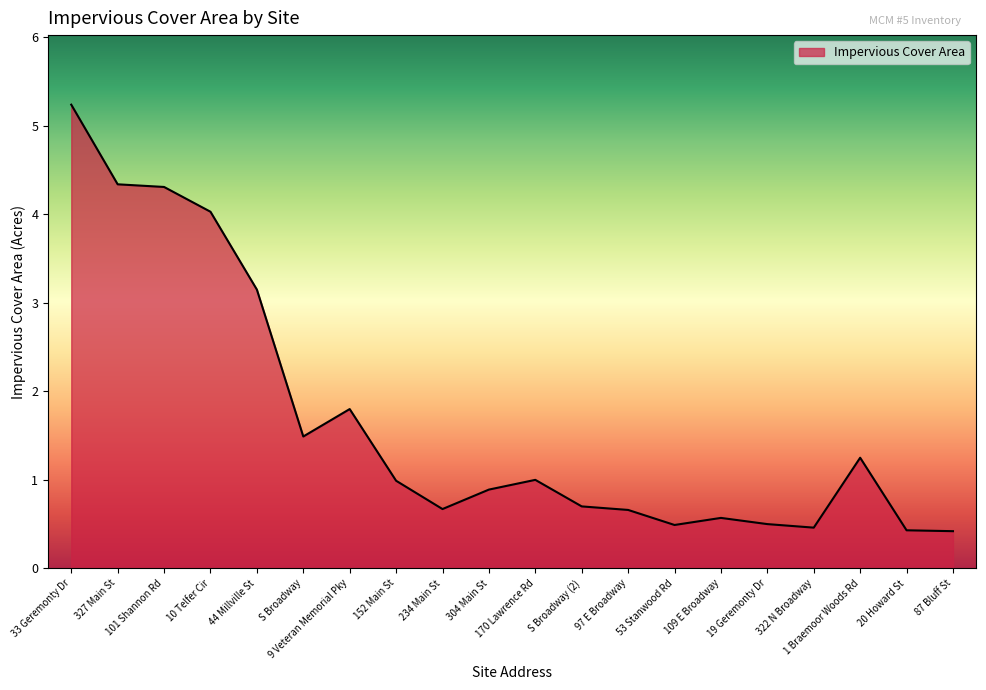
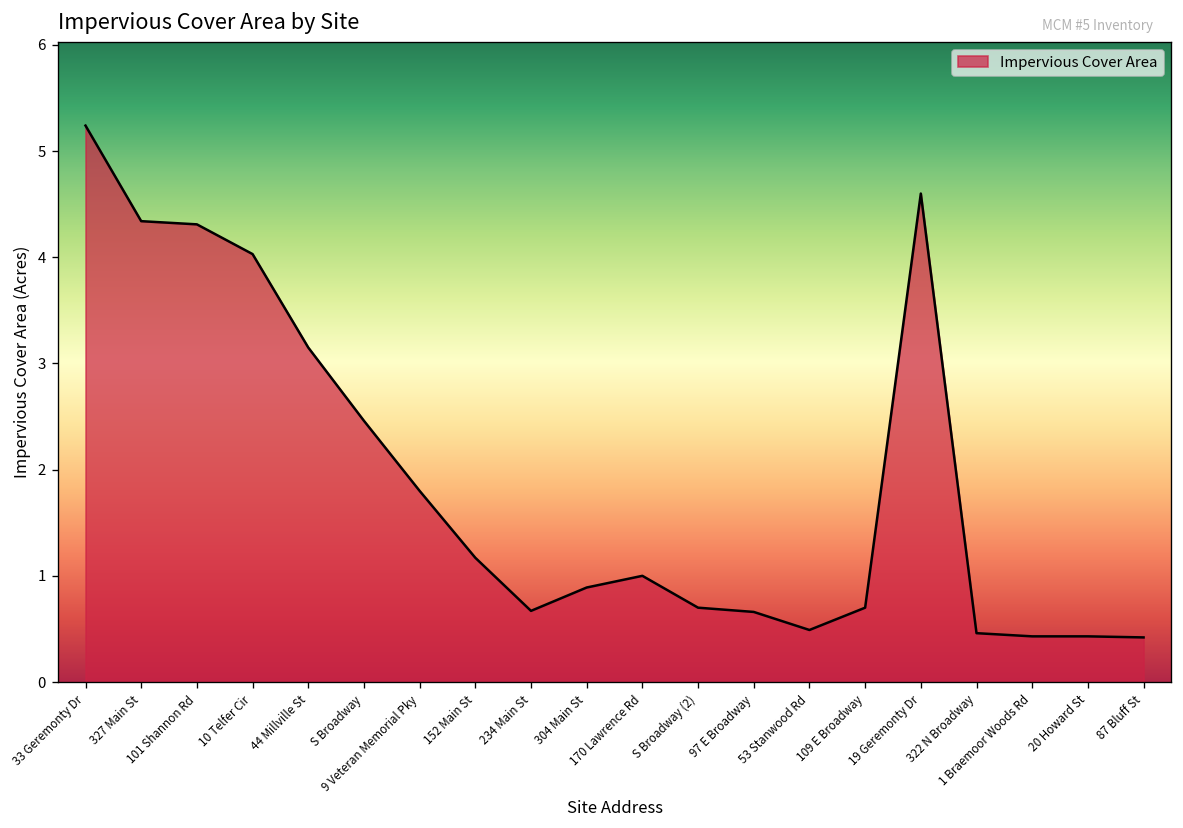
  {
    "33 Geremonty Dr": 5.2,
    "327 Main St": 4.3,
    "101 Shannon Rd": 4.3,
    "10 Telfer Cir": 4.0,
    "44 Millville St": 3.2,
-   "S Broadway": 1.5,
+   "S Broadway": 2.5,
    "9 Veteran Memorial Pky": 1.8,
-   "152 Main St": 1.0,
+   "152 Main St": 1.2,
    "234 Main St": 0.7,
    "304 Main St": 0.9,
    "170 Lawrence Rd": 1.0,
    "S Broadway (2)": 0.7,
    "97 E Broadway": 0.7,
    "53 Stanwood Rd": 0.5,
-   "109 E Broadway": 0.6,
-   "19 Geremonty Dr": 0.5,
+   "109 E Broadway": 0.7,
+   "19 Geremonty Dr": 4.6,
    "322 N Broadway": 0.5,
-   "1 Braemoor Woods Rd": 1.3,
+   "1 Braemoor Woods Rd": 0.4,
    "20 Howard St": 0.4,
    "87 Bluff St": 0.4
  }
